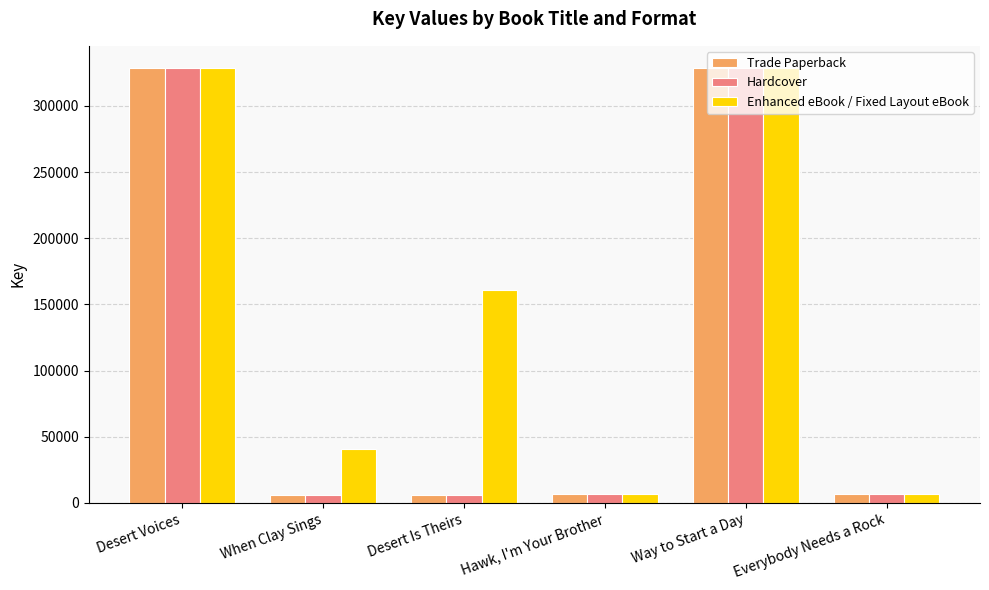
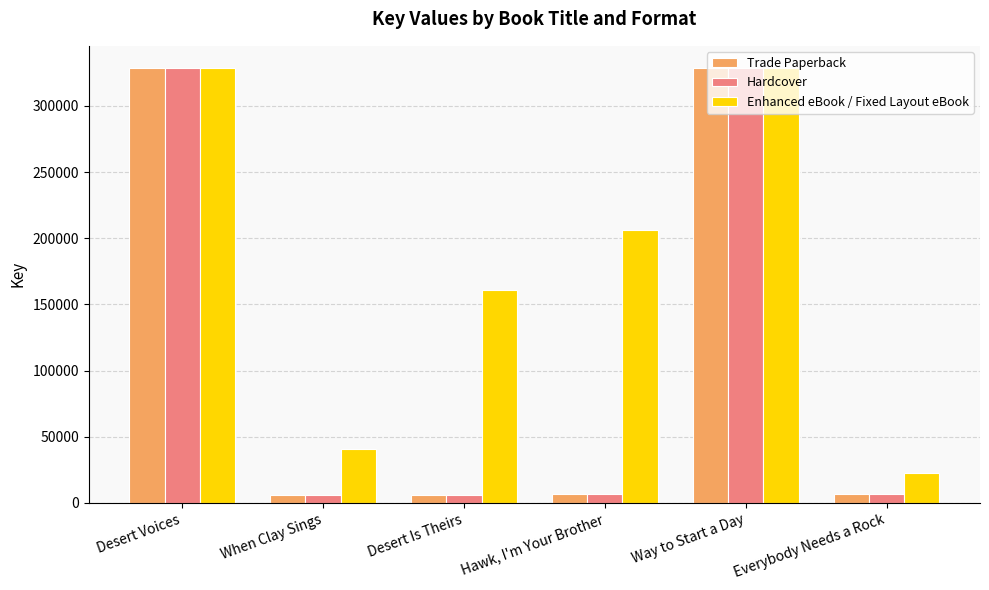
  {
    "Enhanced eBook / Fixed Layout eBook": {
      "Desert Voices": 329000,
      "When Clay Sings": 41000,
      "Desert Is Theirs": 161000,
-     "Hawk, I'm Your Brother": 7000,
-     "Everybody Needs a Rock": 6000
+     "Hawk, I'm Your Brother": 206000,
+     "Everybody Needs a Rock": 23000
    }
  }
